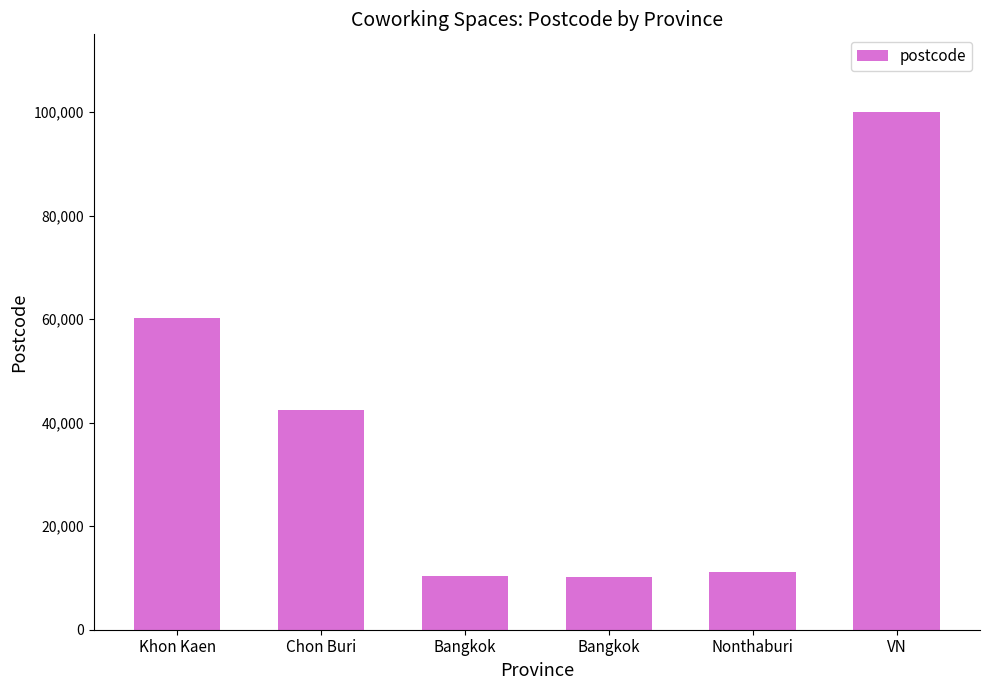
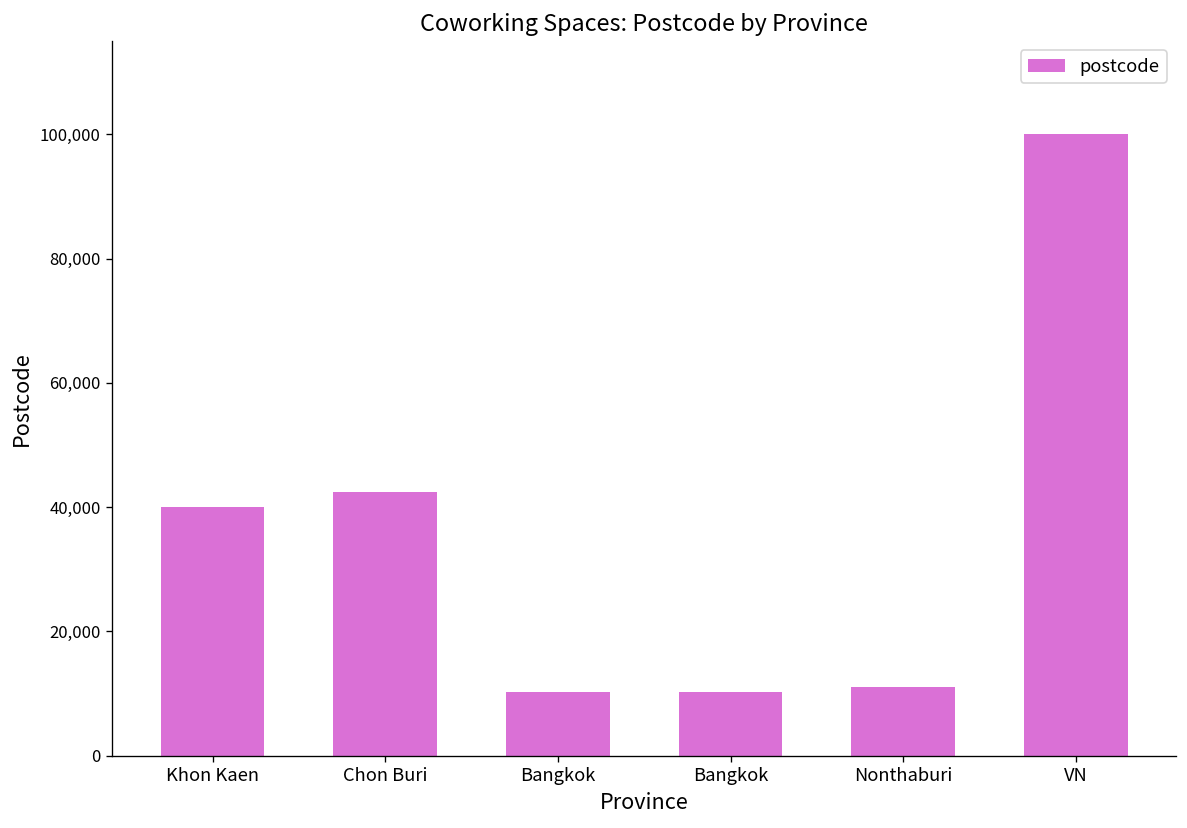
  {
-   "Khon Kaen": "60,000",
+   "Khon Kaen": "40,000",
    "Chon Buri": "42,000",
    "Nonthaburi": "11,000",
    "VN": "100,000"
  }
